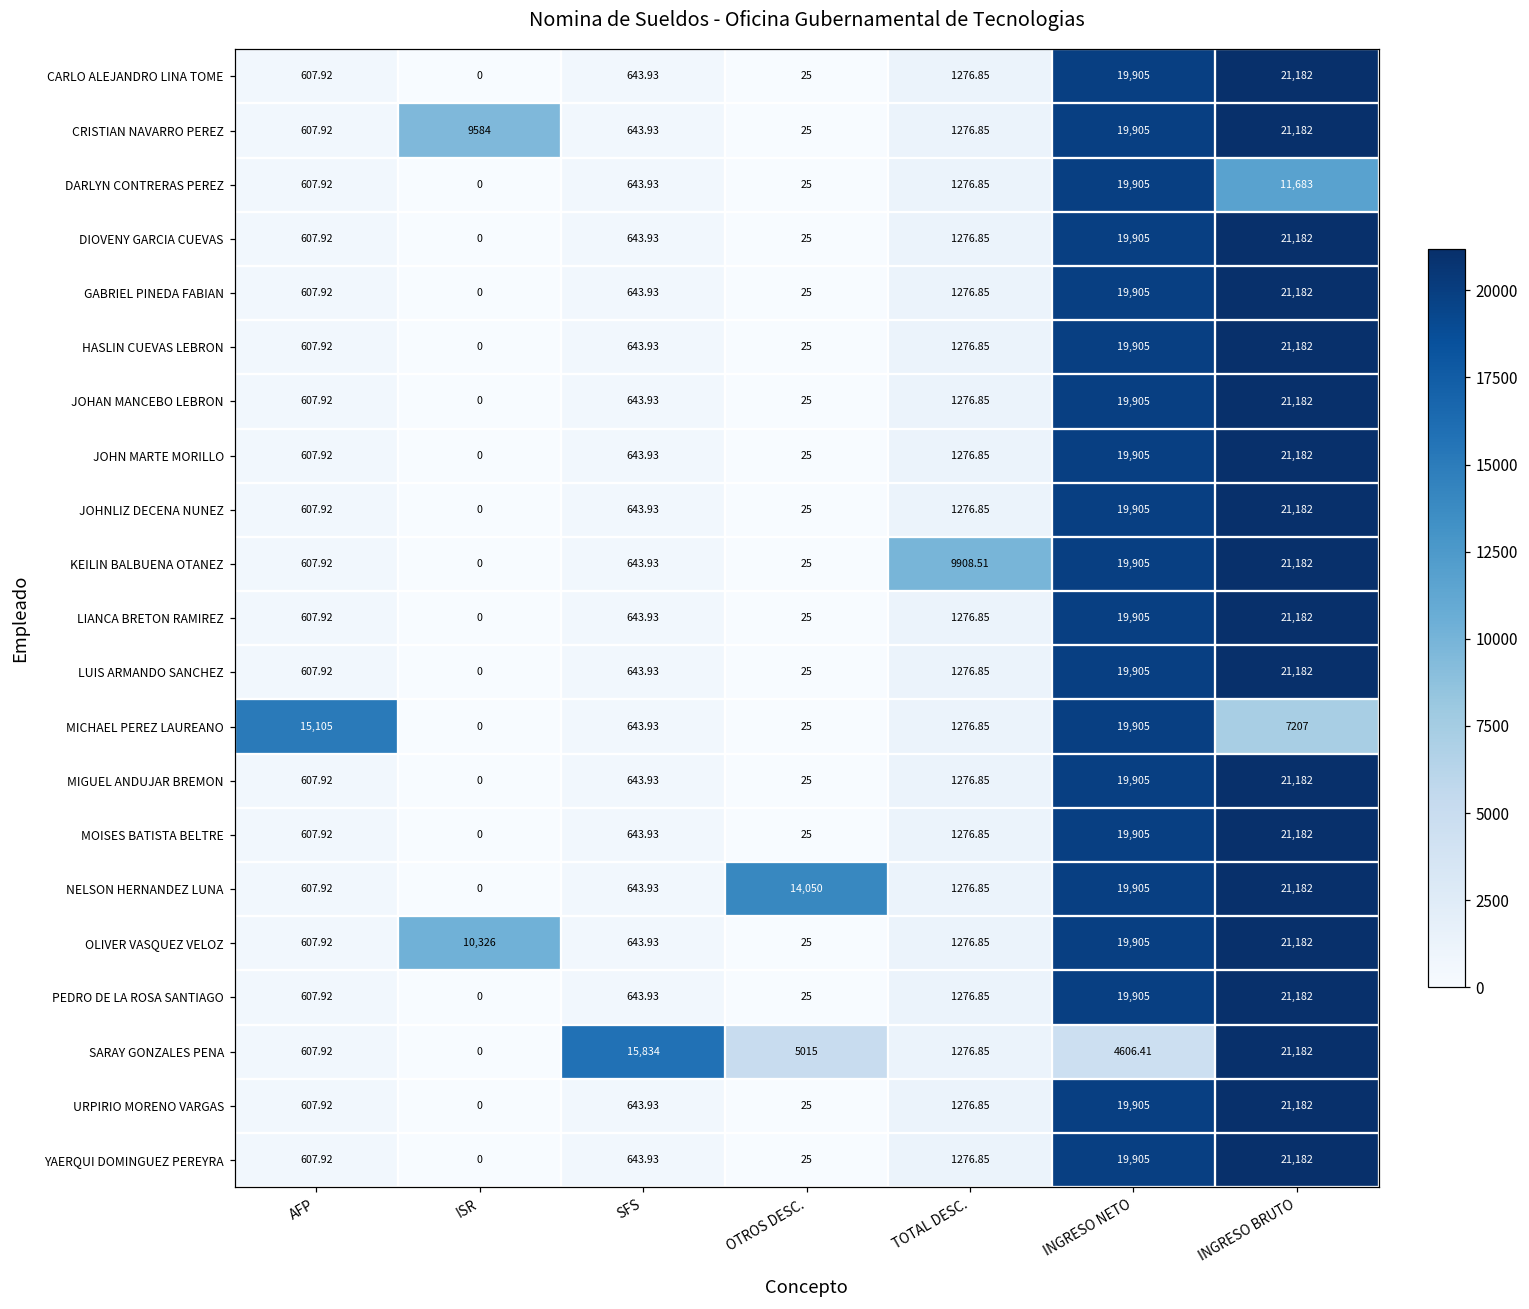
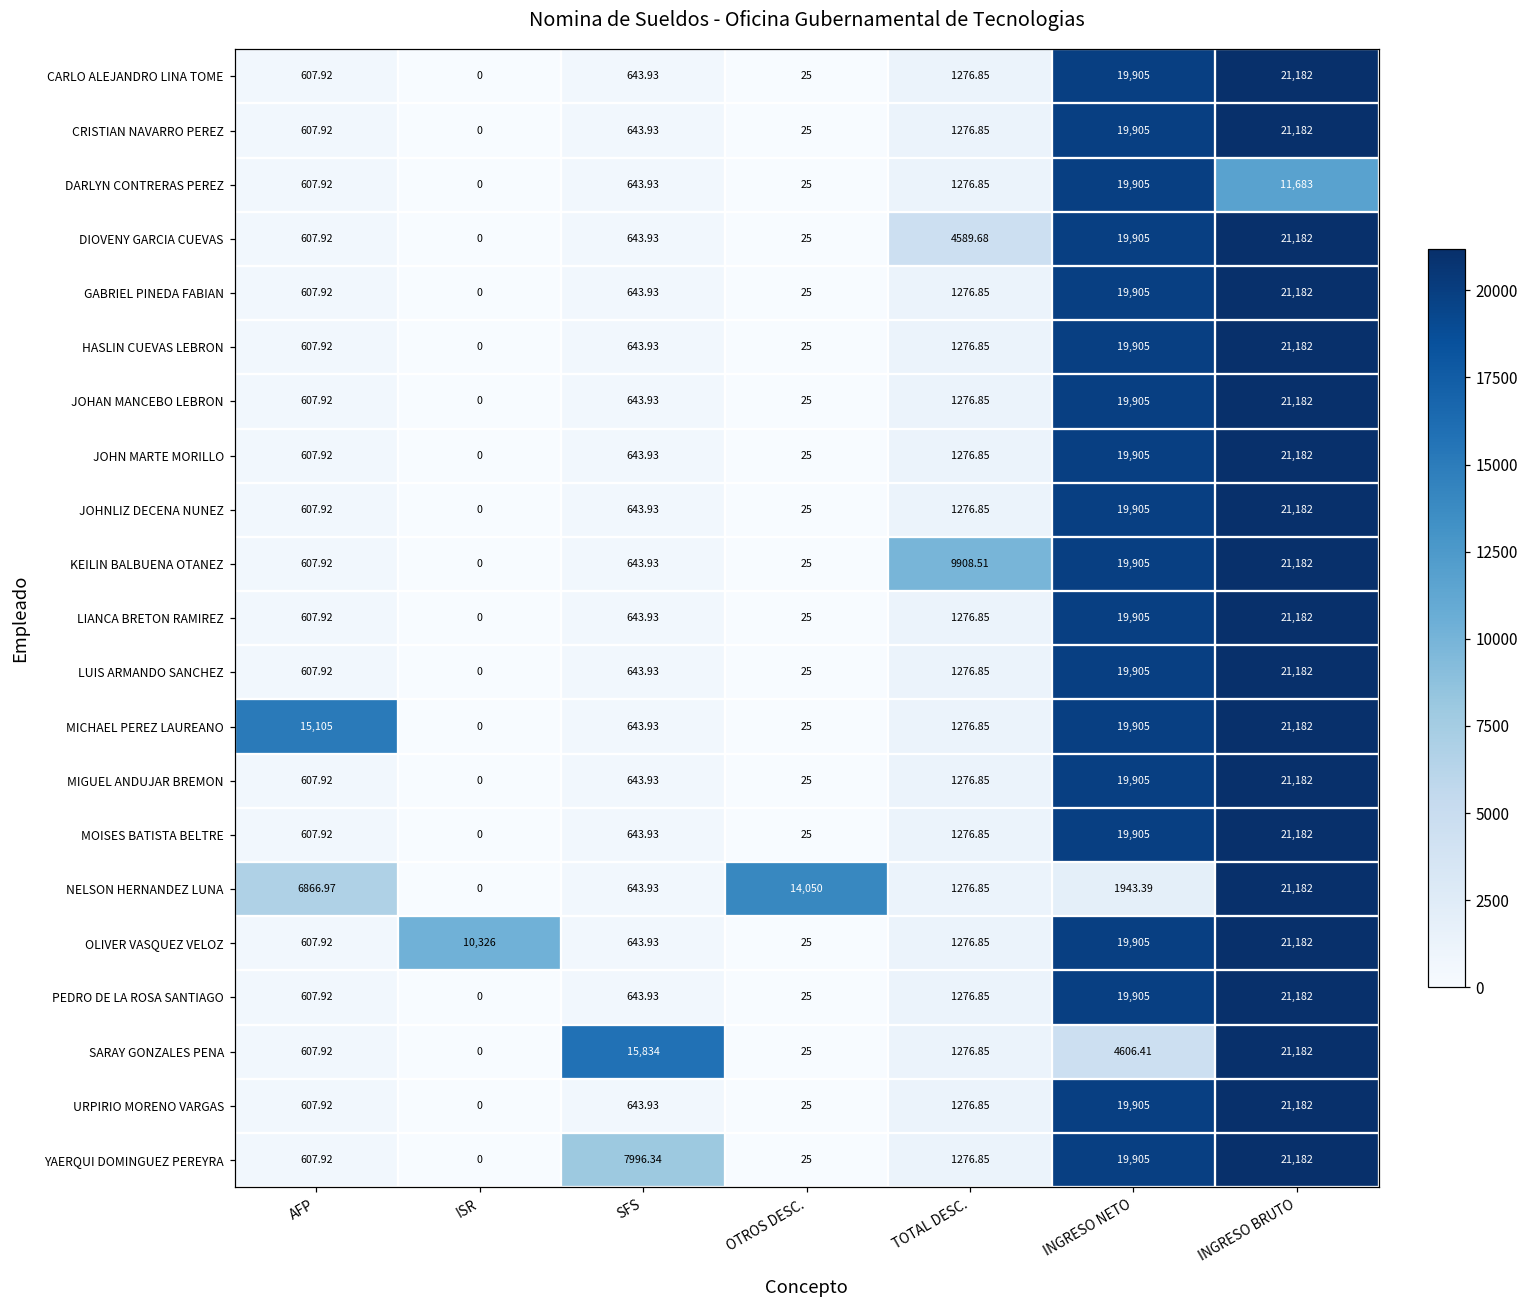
  {
    "CARLO ALEJANDRO LINA TOME": {
      "AFP": "607.92",
      "ISR": "0",
      "SFS": "643.93",
      "OTROS DESC.": "25",
      "TOTAL DESC.": "1276.85",
      "INGRESO NETO": "19,905",
      "INGRESO BRUTO": "21,182"
    },
    "CRISTIAN NAVARRO PEREZ": {
      "AFP": "607.92",
-     "ISR": "9584",
+     "ISR": "0",
      "SFS": "643.93",
      "OTROS DESC.": "25",
      "TOTAL DESC.": "1276.85",
      "INGRESO NETO": "19,905",
      "INGRESO BRUTO": "21,182"
    },
    "DARLYN CONTRERAS PEREZ": {
      "AFP": "607.92",
      "ISR": "0",
      "SFS": "643.93",
      "OTROS DESC.": "25",
      "TOTAL DESC.": "1276.85",
      "INGRESO NETO": "19,905",
      "INGRESO BRUTO": "11,683"
    },
    "DIOVENY GARCIA CUEVAS": {
      "AFP": "607.92",
      "ISR": "0",
      "SFS": "643.93",
      "OTROS DESC.": "25",
-     "TOTAL DESC.": "1276.85",
+     "TOTAL DESC.": "4589.68",
      "INGRESO NETO": "19,905",
      "INGRESO BRUTO": "21,182"
    },
    "GABRIEL PINEDA FABIAN": {
      "AFP": "607.92",
      "ISR": "0",
      "SFS": "643.93",
      "OTROS DESC.": "25",
      "TOTAL DESC.": "1276.85",
      "INGRESO NETO": "19,905",
      "INGRESO BRUTO": "21,182"
    },
    "HASLIN CUEVAS LEBRON": {
      "AFP": "607.92",
      "ISR": "0",
      "SFS": "643.93",
      "OTROS DESC.": "25",
      "TOTAL DESC.": "1276.85",
      "INGRESO NETO": "19,905",
      "INGRESO BRUTO": "21,182"
    },
    "JOHAN MANCEBO LEBRON": {
      "AFP": "607.92",
      "ISR": "0",
      "SFS": "643.93",
      "OTROS DESC.": "25",
      "TOTAL DESC.": "1276.85",
      "INGRESO NETO": "19,905",
      "INGRESO BRUTO": "21,182"
    },
    "JOHN MARTE MORILLO": {
      "AFP": "607.92",
      "ISR": "0",
      "SFS": "643.93",
      "OTROS DESC.": "25",
      "TOTAL DESC.": "1276.85",
      "INGRESO NETO": "19,905",
      "INGRESO BRUTO": "21,182"
    },
    "JOHNLIZ DECENA NUNEZ": {
      "AFP": "607.92",
      "ISR": "0",
      "SFS": "643.93",
      "OTROS DESC.": "25",
      "TOTAL DESC.": "1276.85",
      "INGRESO NETO": "19,905",
      "INGRESO BRUTO": "21,182"
    },
    "KEILIN BALBUENA OTANEZ": {
      "AFP": "607.92",
      "ISR": "0",
      "SFS": "643.93",
      "OTROS DESC.": "25",
      "TOTAL DESC.": "9908.51",
      "INGRESO NETO": "19,905",
      "INGRESO BRUTO": "21,182"
    },
    "LIANCA BRETON RAMIREZ": {
      "AFP": "607.92",
      "ISR": "0",
      "SFS": "643.93",
      "OTROS DESC.": "25",
      "TOTAL DESC.": "1276.85",
      "INGRESO NETO": "19,905",
      "INGRESO BRUTO": "21,182"
    },
    "LUIS ARMANDO SANCHEZ": {
      "AFP": "607.92",
      "ISR": "0",
      "SFS": "643.93",
      "OTROS DESC.": "25",
      "TOTAL DESC.": "1276.85",
      "INGRESO NETO": "19,905",
      "INGRESO BRUTO": "21,182"
    },
    "MICHAEL PEREZ LAUREANO": {
      "AFP": "15,105",
      "ISR": "0",
      "SFS": "643.93",
      "OTROS DESC.": "25",
      "TOTAL DESC.": "1276.85",
      "INGRESO NETO": "19,905",
-     "INGRESO BRUTO": "7207"
+     "INGRESO BRUTO": "21,182"
    },
    "MIGUEL ANDUJAR BREMON": {
      "AFP": "607.92",
      "ISR": "0",
      "SFS": "643.93",
      "OTROS DESC.": "25",
      "TOTAL DESC.": "1276.85",
      "INGRESO NETO": "19,905",
      "INGRESO BRUTO": "21,182"
    },
    "MOISES BATISTA BELTRE": {
      "AFP": "607.92",
      "ISR": "0",
      "SFS": "643.93",
      "OTROS DESC.": "25",
      "TOTAL DESC.": "1276.85",
      "INGRESO NETO": "19,905",
      "INGRESO BRUTO": "21,182"
    },
    "NELSON HERNANDEZ LUNA": {
-     "AFP": "607.92",
+     "AFP": "6866.97",
      "ISR": "0",
      "SFS": "643.93",
      "OTROS DESC.": "14,050",
      "TOTAL DESC.": "1276.85",
-     "INGRESO NETO": "19,905",
+     "INGRESO NETO": "1943.39",
      "INGRESO BRUTO": "21,182"
    },
    "OLIVER VASQUEZ VELOZ": {
      "AFP": "607.92",
      "ISR": "10,326",
      "SFS": "643.93",
      "OTROS DESC.": "25",
      "TOTAL DESC.": "1276.85",
      "INGRESO NETO": "19,905",
      "INGRESO BRUTO": "21,182"
    },
    "PEDRO DE LA ROSA SANTIAGO": {
      "AFP": "607.92",
      "ISR": "0",
      "SFS": "643.93",
      "OTROS DESC.": "25",
      "TOTAL DESC.": "1276.85",
      "INGRESO NETO": "19,905",
      "INGRESO BRUTO": "21,182"
    },
    "SARAY GONZALES PENA": {
      "AFP": "607.92",
      "ISR": "0",
      "SFS": "15,834",
-     "OTROS DESC.": "5015",
+     "OTROS DESC.": "25",
      "TOTAL DESC.": "1276.85",
      "INGRESO NETO": "4606.41",
      "INGRESO BRUTO": "21,182"
    },
    "URPIRIO MORENO VARGAS": {
      "AFP": "607.92",
      "ISR": "0",
      "SFS": "643.93",
      "OTROS DESC.": "25",
      "TOTAL DESC.": "1276.85",
      "INGRESO NETO": "19,905",
      "INGRESO BRUTO": "21,182"
    },
    "YAERQUI DOMINGUEZ PEREYRA": {
      "AFP": "607.92",
      "ISR": "0",
-     "SFS": "643.93",
+     "SFS": "7996.34",
      "OTROS DESC.": "25",
      "TOTAL DESC.": "1276.85",
      "INGRESO NETO": "19,905",
      "INGRESO BRUTO": "21,182"
    }
  }
